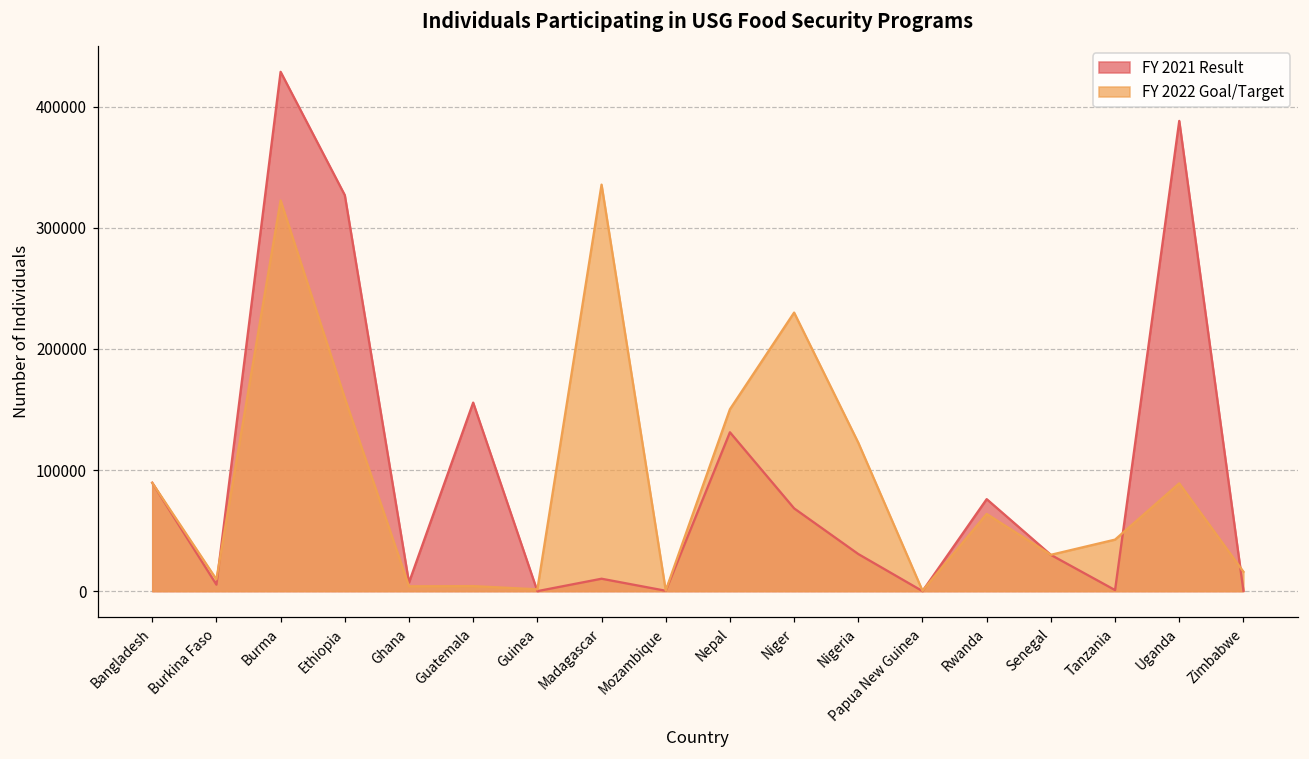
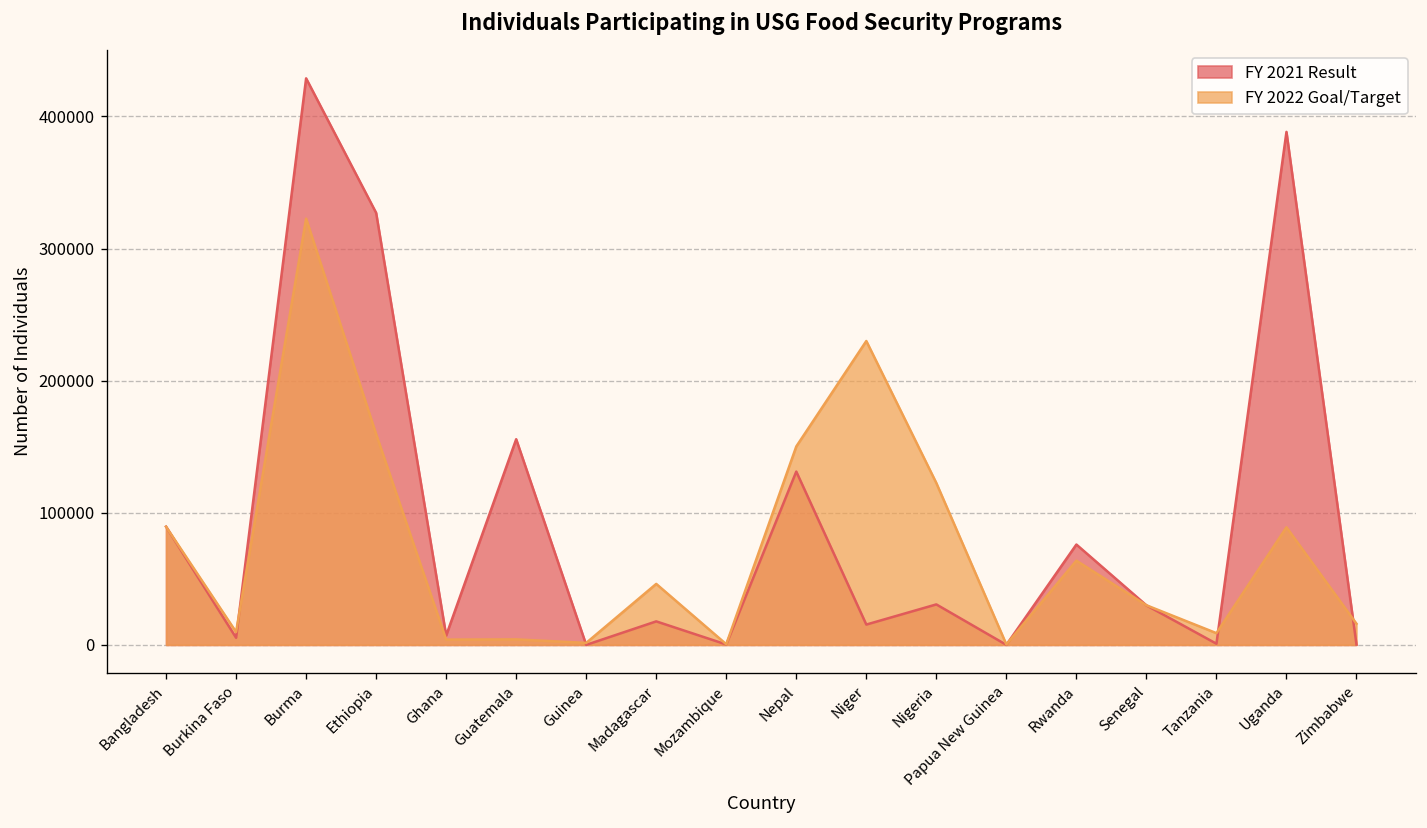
  {
    "FY 2021 Result": {
      "Burkina Faso": 5000,
      "Burma": 429000,
      "Ethiopia": 327000,
      "Ghana": 7000,
      "Guatemala": 156000,
-     "Madagascar": 10000,
+     "Madagascar": 18000,
      "Nepal": 131000,
-     "Niger": 68000,
+     "Niger": 15000,
      "Nigeria": 31000,
      "Rwanda": 76000,
      "Tanzania": 1000,
      "Uganda": 388000,
      "Zimbabwe": 0
    },
    "FY 2022 Goal/Target": {
      "Burkina Faso": 10000,
      "Burma": 323000,
      "Ethiopia": 159000,
      "Ghana": 4000,
      "Guatemala": 4000,
-     "Madagascar": 336000,
+     "Madagascar": 46000,
      "Nepal": 150000,
      "Niger": 230000,
      "Nigeria": 122000,
      "Rwanda": 64000,
-     "Tanzania": 43000,
+     "Tanzania": 9000,
      "Uganda": 89000,
      "Zimbabwe": 16000
    }
  }
